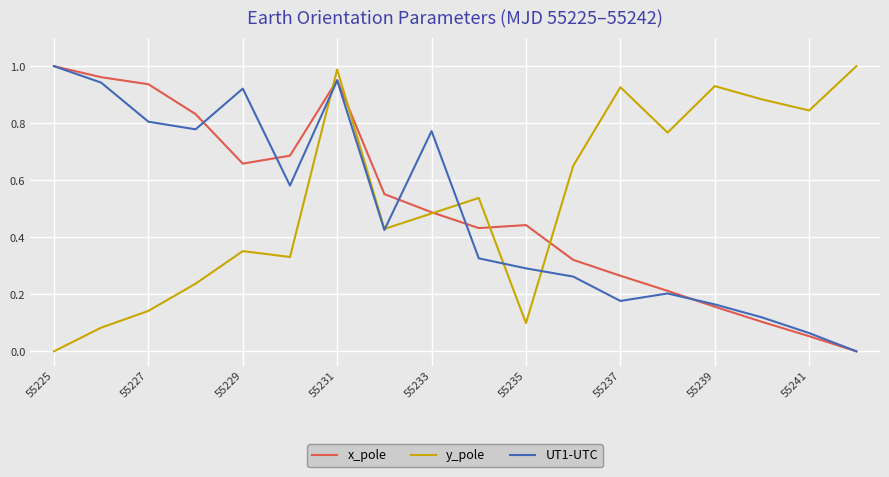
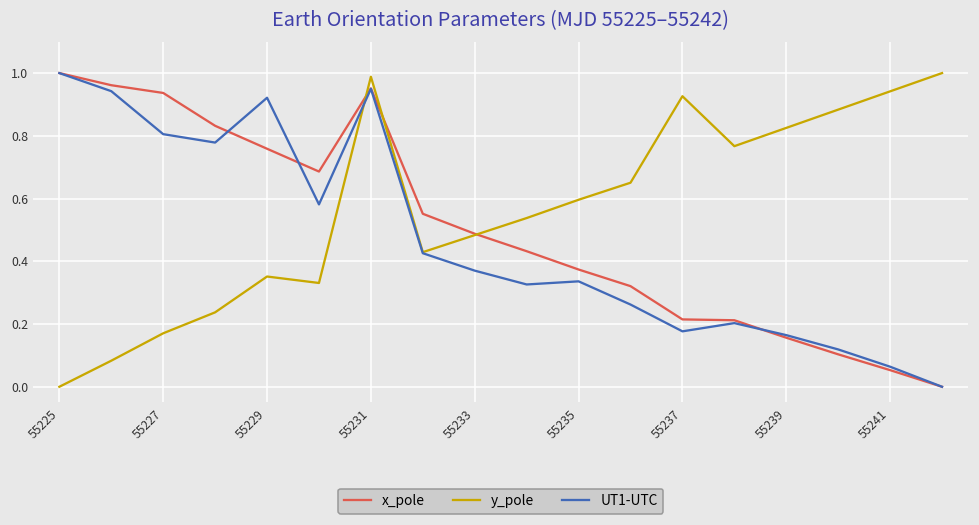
  {
    "x_pole": {
      "55227": 0.94,
-     "55229": 0.66,
-     "55235": 0.44,
-     "55237": 0.27,
+     "55229": 0.76,
+     "55235": 0.37,
+     "55237": 0.21,
      "55241": 0.05
    },
    "y_pole": {
      "55225": 0.00,
-     "55227": 0.14,
+     "55227": 0.17,
      "55229": 0.35,
      "55231": 0.99,
-     "55235": 0.10,
+     "55235": 0.60,
      "55237": 0.93,
-     "55239": 0.93,
-     "55241": 0.84
+     "55239": 0.83,
+     "55241": 0.94
    },
    "UT1-UTC": {
      "55227": 0.81,
      "55229": 0.92,
-     "55233": 0.77,
-     "55235": 0.29,
+     "55233": 0.37,
+     "55235": 0.34,
      "55237": 0.18,
      "55241": 0.06
    }
  }
